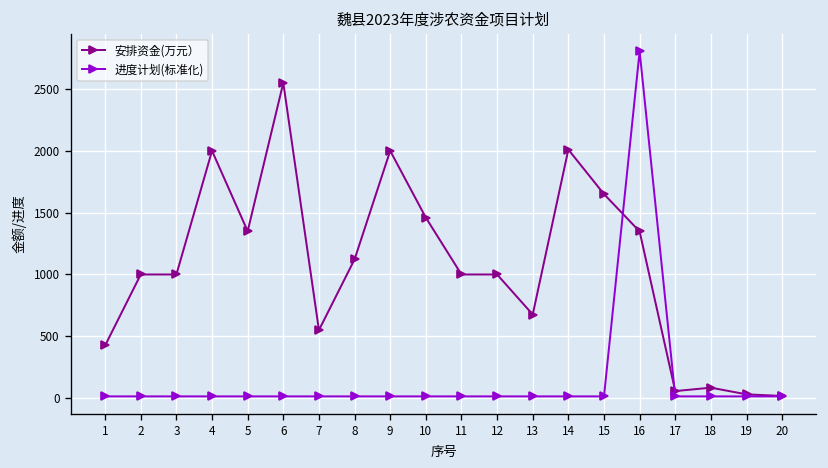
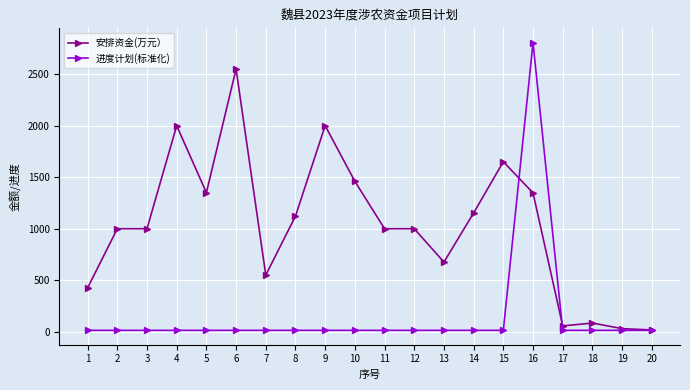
  {
    "安排资金(万元）": {
      "1": 430,
      "2": 1000,
      "3": 1000,
      "4": 2000,
      "5": 1350,
      "6": 2550,
      "7": 550,
      "8": 1120,
      "9": 2000,
      "10": 1460,
      "11": 1000,
      "12": 1000,
      "13": 680,
-     "14": 2010,
+     "14": 1150,
      "15": 1650,
      "16": 1350,
      "17": 60,
      "18": 80
    },
    "进度计划(标准化)": {
      "1": 10,
      "2": 10,
      "3": 10,
      "4": 10,
      "5": 10,
      "6": 10,
      "7": 10,
      "8": 10,
      "9": 10,
      "10": 10,
      "11": 10,
      "12": 10,
      "13": 10,
      "14": 10,
      "15": 10,
      "16": 2810,
      "17": 10,
      "18": 10
    }
  }
